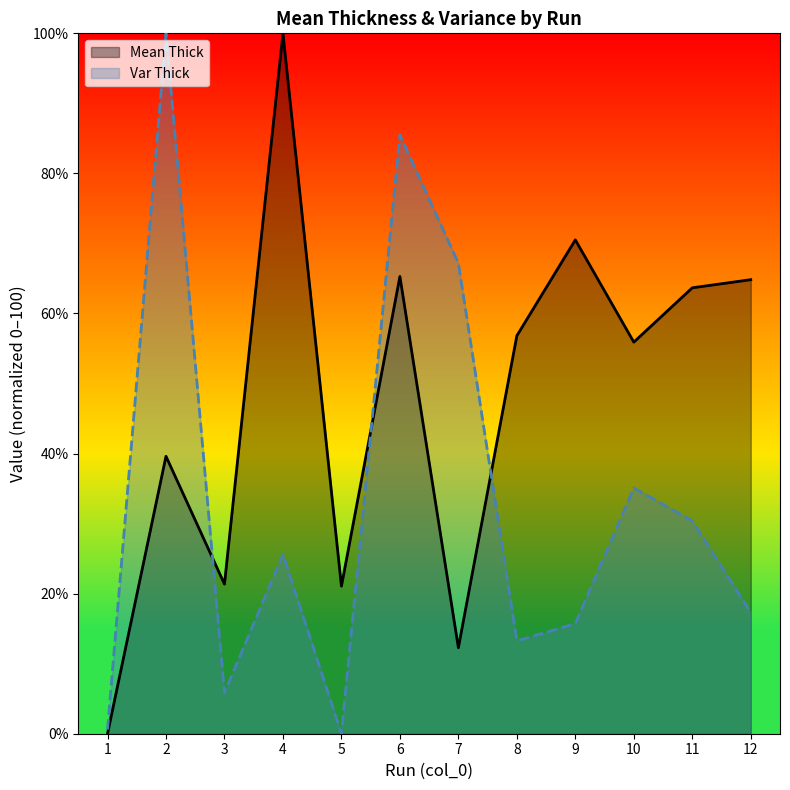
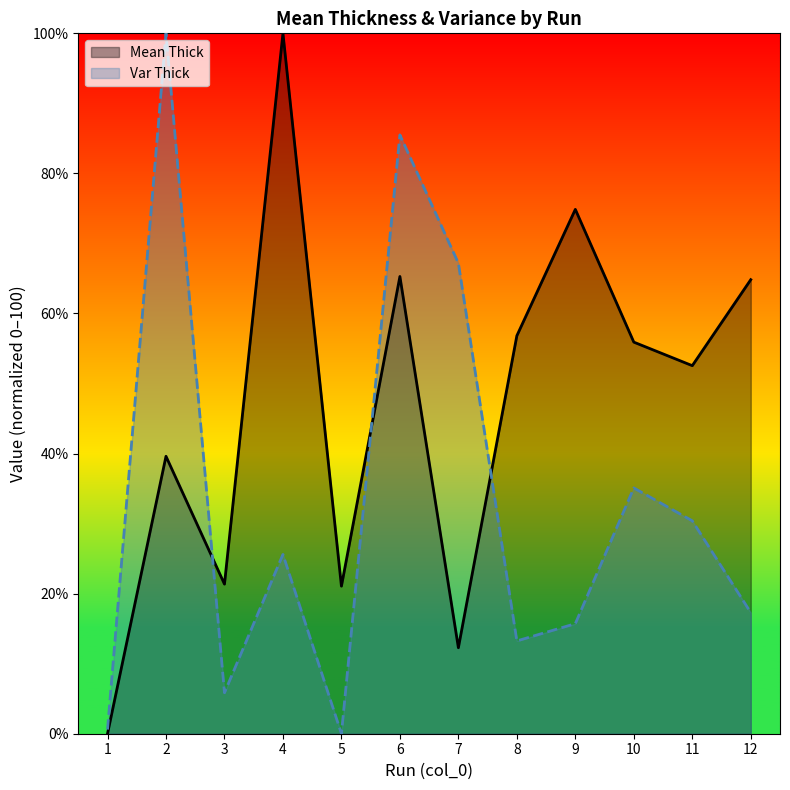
  {
    "Mean Thick": {
      "1": "0%",
      "2": "40%",
      "3": "21%",
      "4": "100%",
      "5": "21%",
      "6": "65%",
      "7": "12%",
      "8": "57%",
-     "9": "71%",
+     "9": "75%",
      "10": "56%",
-     "11": "64%",
+     "11": "53%",
      "12": "65%"
    },
    "Var Thick": {
      "1": "1%",
      "2": "100%",
      "3": "6%",
      "4": "26%",
      "5": "0%",
      "6": "85%",
      "7": "67%",
      "8": "13%",
      "9": "16%",
      "10": "35%",
      "11": "30%",
      "12": "17%"
    }
  }
